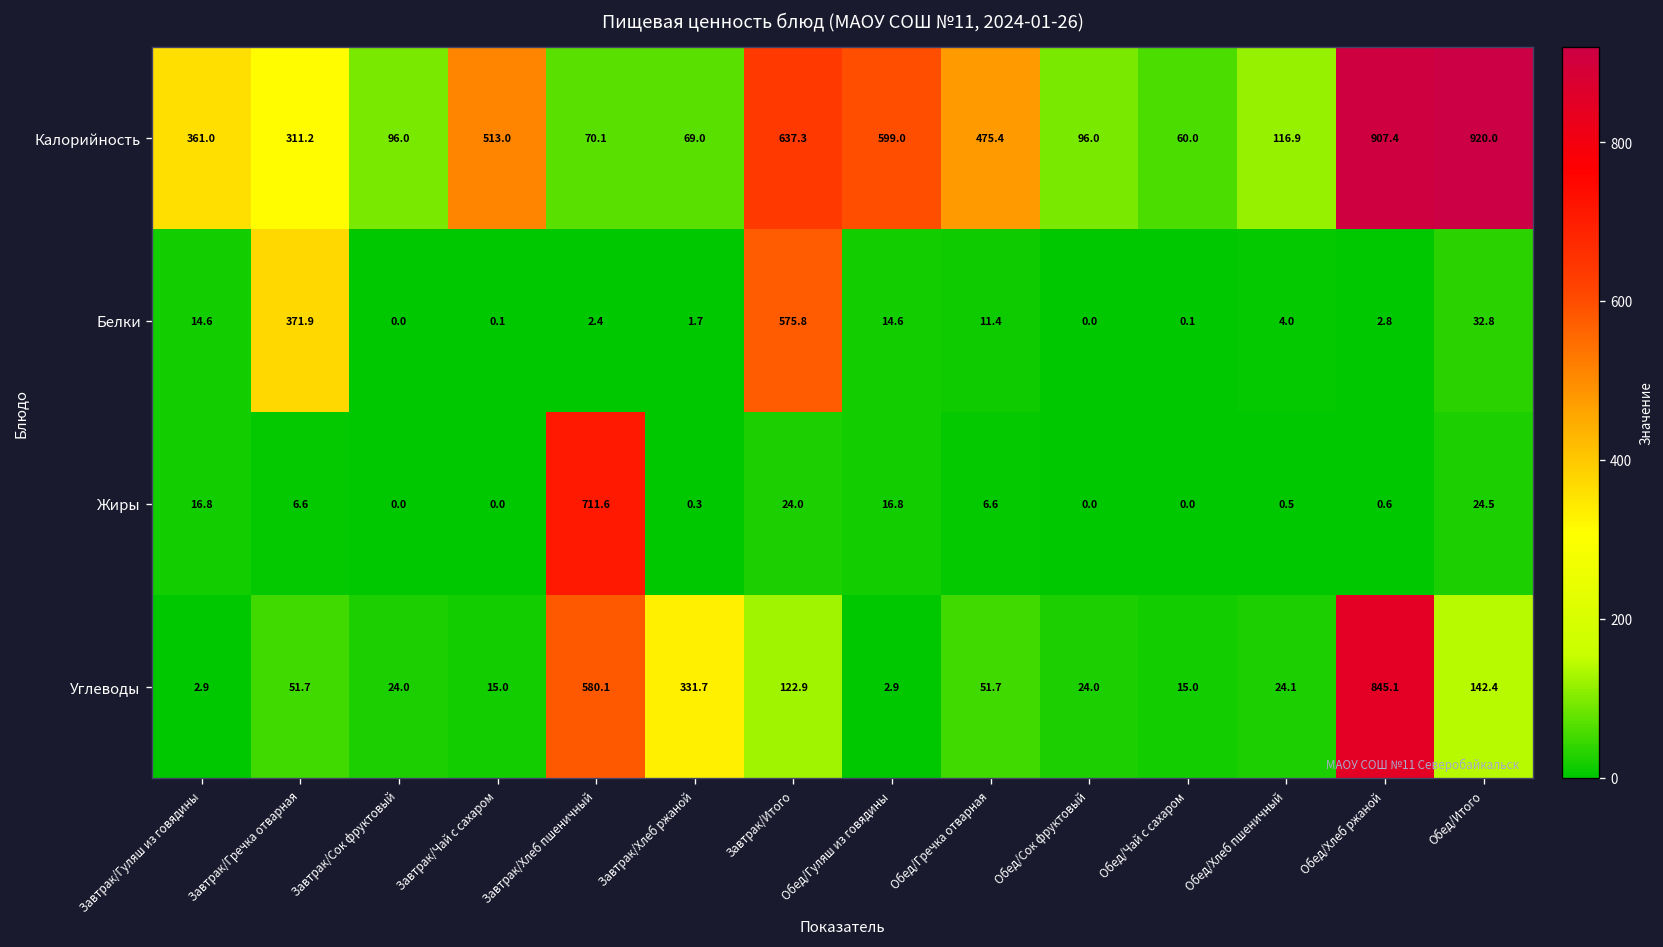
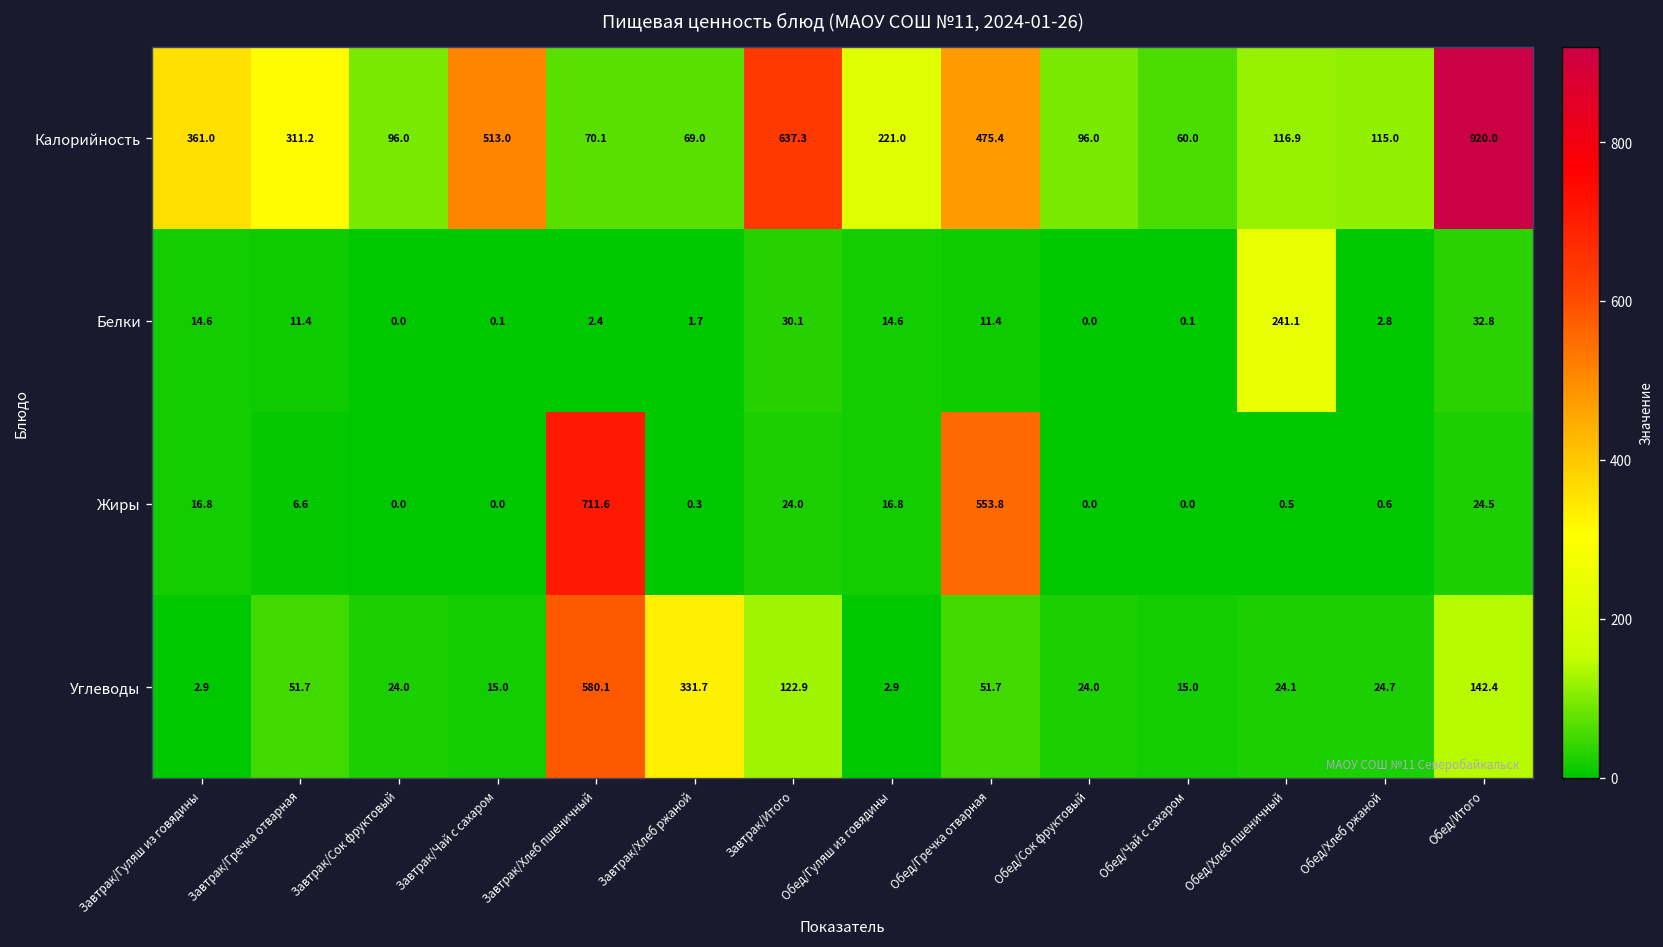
  {
    "Калорийность": {
      "Завтрак/Гуляш из говядины": 361.0,
      "Завтрак/Гречка отварная": 311.2,
      "Завтрак/Сок фруктовый": 96.0,
      "Завтрак/Чай с сахаром": 513.0,
      "Завтрак/Хлеб пшеничный": 70.1,
      "Завтрак/Хлеб ржаной": 69.0,
      "Завтрак/Итого": 637.3,
-     "Обед/Гуляш из говядины": 599.0,
+     "Обед/Гуляш из говядины": 221.0,
      "Обед/Гречка отварная": 475.4,
      "Обед/Сок фруктовый": 96.0,
      "Обед/Чай с сахаром": 60.0,
      "Обед/Хлеб пшеничный": 116.9,
-     "Обед/Хлеб ржаной": 907.4,
+     "Обед/Хлеб ржаной": 115.0,
      "Обед/Итого": 920.0
    },
    "Белки": {
      "Завтрак/Гуляш из говядины": 14.6,
-     "Завтрак/Гречка отварная": 371.9,
+     "Завтрак/Гречка отварная": 11.4,
      "Завтрак/Сок фруктовый": 0.0,
      "Завтрак/Чай с сахаром": 0.1,
      "Завтрак/Хлеб пшеничный": 2.4,
      "Завтрак/Хлеб ржаной": 1.7,
-     "Завтрак/Итого": 575.8,
+     "Завтрак/Итого": 30.1,
      "Обед/Гуляш из говядины": 14.6,
      "Обед/Гречка отварная": 11.4,
      "Обед/Сок фруктовый": 0.0,
      "Обед/Чай с сахаром": 0.1,
-     "Обед/Хлеб пшеничный": 4.0,
+     "Обед/Хлеб пшеничный": 241.1,
      "Обед/Хлеб ржаной": 2.8,
      "Обед/Итого": 32.8
    },
    "Жиры": {
      "Завтрак/Гуляш из говядины": 16.8,
      "Завтрак/Гречка отварная": 6.6,
      "Завтрак/Сок фруктовый": 0.0,
      "Завтрак/Чай с сахаром": 0.0,
      "Завтрак/Хлеб пшеничный": 711.6,
      "Завтрак/Хлеб ржаной": 0.3,
      "Завтрак/Итого": 24.0,
      "Обед/Гуляш из говядины": 16.8,
-     "Обед/Гречка отварная": 6.6,
+     "Обед/Гречка отварная": 553.8,
      "Обед/Сок фруктовый": 0.0,
      "Обед/Чай с сахаром": 0.0,
      "Обед/Хлеб пшеничный": 0.5,
      "Обед/Хлеб ржаной": 0.6,
      "Обед/Итого": 24.5
    },
    "Углеводы": {
      "Завтрак/Гуляш из говядины": 2.9,
      "Завтрак/Гречка отварная": 51.7,
      "Завтрак/Сок фруктовый": 24.0,
      "Завтрак/Чай с сахаром": 15.0,
      "Завтрак/Хлеб пшеничный": 580.1,
      "Завтрак/Хлеб ржаной": 331.7,
      "Завтрак/Итого": 122.9,
      "Обед/Гуляш из говядины": 2.9,
      "Обед/Гречка отварная": 51.7,
      "Обед/Сок фруктовый": 24.0,
      "Обед/Чай с сахаром": 15.0,
      "Обед/Хлеб пшеничный": 24.1,
-     "Обед/Хлеб ржаной": 845.1,
+     "Обед/Хлеб ржаной": 24.7,
      "Обед/Итого": 142.4
    }
  }
